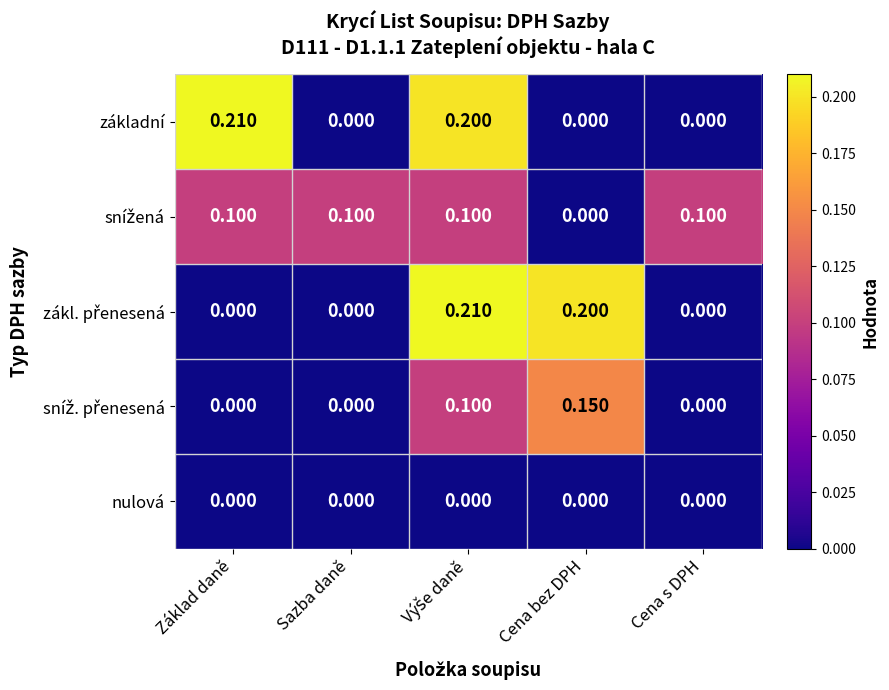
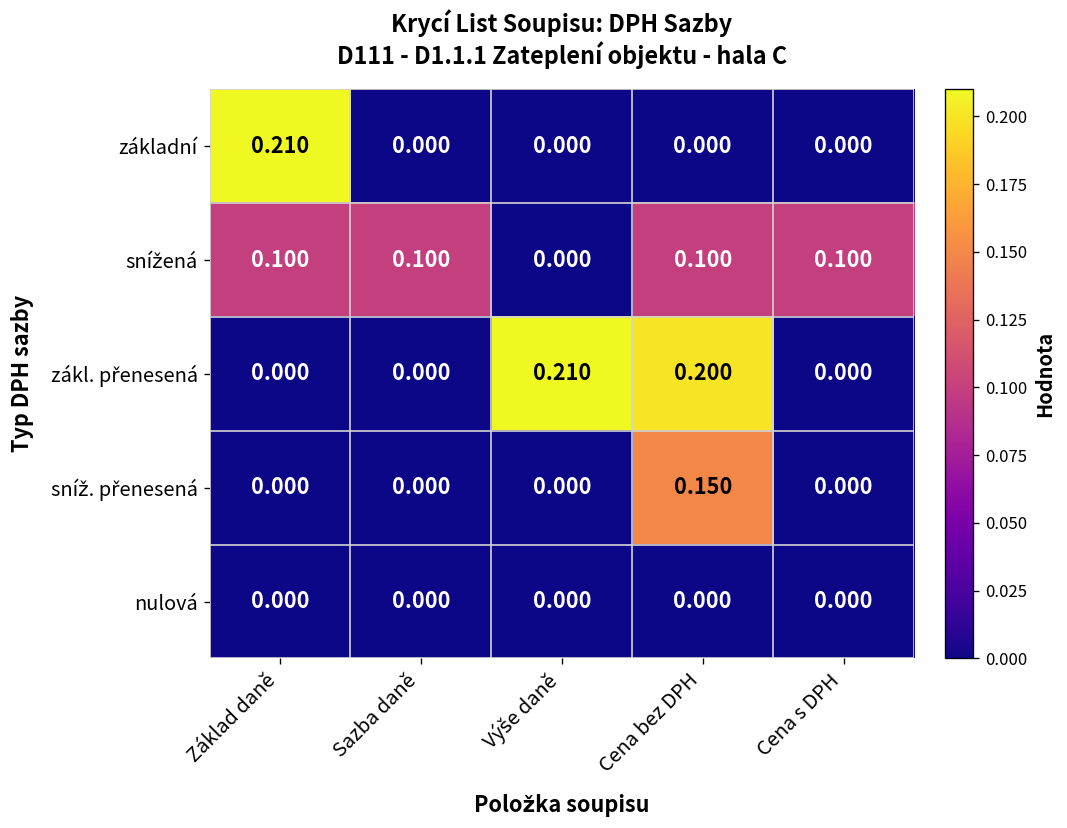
  {
    "základní": {
      "Základ daně": 0.210,
      "Sazba daně": 0.000,
-     "Výše daně": 0.200,
+     "Výše daně": 0.000,
      "Cena bez DPH": 0.000,
      "Cena s DPH": 0.000
    },
    "snížená": {
      "Základ daně": 0.100,
      "Sazba daně": 0.100,
-     "Výše daně": 0.100,
-     "Cena bez DPH": 0.000,
+     "Výše daně": 0.000,
+     "Cena bez DPH": 0.100,
      "Cena s DPH": 0.100
    },
    "zákl. přenesená": {
      "Základ daně": 0.000,
      "Sazba daně": 0.000,
      "Výše daně": 0.210,
      "Cena bez DPH": 0.200,
      "Cena s DPH": 0.000
    },
    "sníž. přenesená": {
      "Základ daně": 0.000,
      "Sazba daně": 0.000,
-     "Výše daně": 0.100,
+     "Výše daně": 0.000,
      "Cena bez DPH": 0.150,
      "Cena s DPH": 0.000
    },
    "nulová": {
      "Základ daně": 0.000,
      "Sazba daně": 0.000,
      "Výše daně": 0.000,
      "Cena bez DPH": 0.000,
      "Cena s DPH": 0.000
    }
  }
